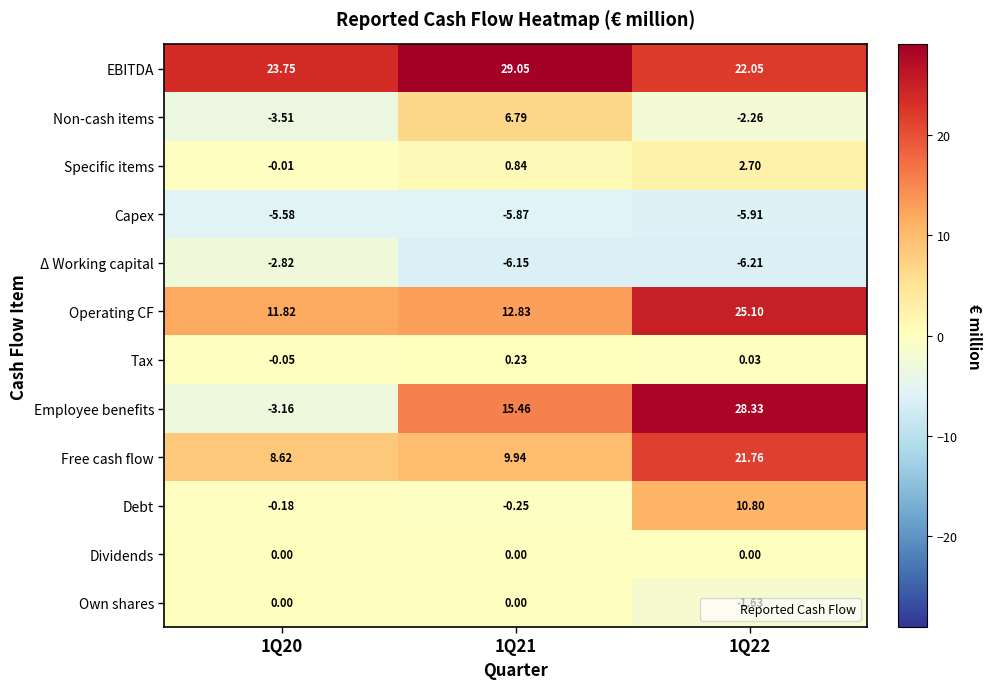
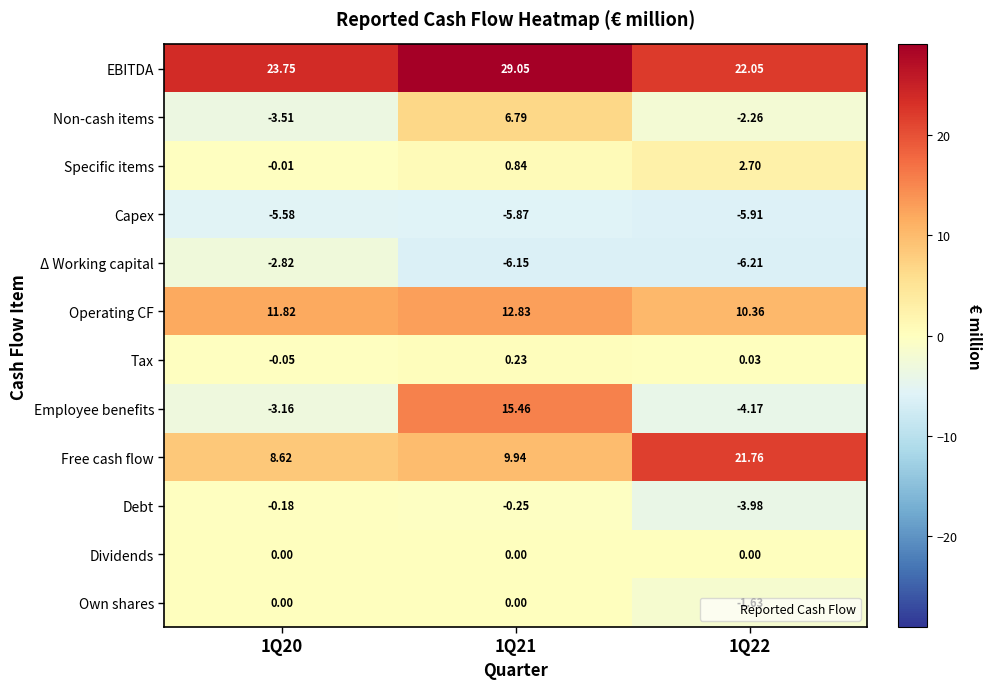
  {
    "EBITDA": {
      "1Q20": 23.75,
      "1Q21": 29.05,
      "1Q22": 22.05
    },
    "Non-cash items": {
      "1Q20": -3.51,
      "1Q21": 6.79,
      "1Q22": -2.26
    },
    "Specific items": {
      "1Q20": -0.01,
      "1Q21": 0.84,
      "1Q22": 2.70
    },
    "Capex": {
      "1Q20": -5.58,
      "1Q21": -5.87,
      "1Q22": -5.91
    },
    "Δ Working capital": {
      "1Q20": -2.82,
      "1Q21": -6.15,
      "1Q22": -6.21
    },
    "Operating CF": {
      "1Q20": 11.82,
      "1Q21": 12.83,
-     "1Q22": 25.10
+     "1Q22": 10.36
    },
    "Tax": {
      "1Q20": -0.05,
      "1Q21": 0.23,
      "1Q22": 0.03
    },
    "Employee benefits": {
      "1Q20": -3.16,
      "1Q21": 15.46,
-     "1Q22": 28.33
+     "1Q22": -4.17
    },
    "Free cash flow": {
      "1Q20": 8.62,
      "1Q21": 9.94,
      "1Q22": 21.76
    },
    "Debt": {
      "1Q20": -0.18,
      "1Q21": -0.25,
-     "1Q22": 10.80
+     "1Q22": -3.98
    },
    "Dividends": {
      "1Q20": 0.00,
      "1Q21": 0.00,
      "1Q22": 0.00
    },
    "Own shares": {
      "1Q20": 0.00,
      "1Q21": 0.00
    }
  }
